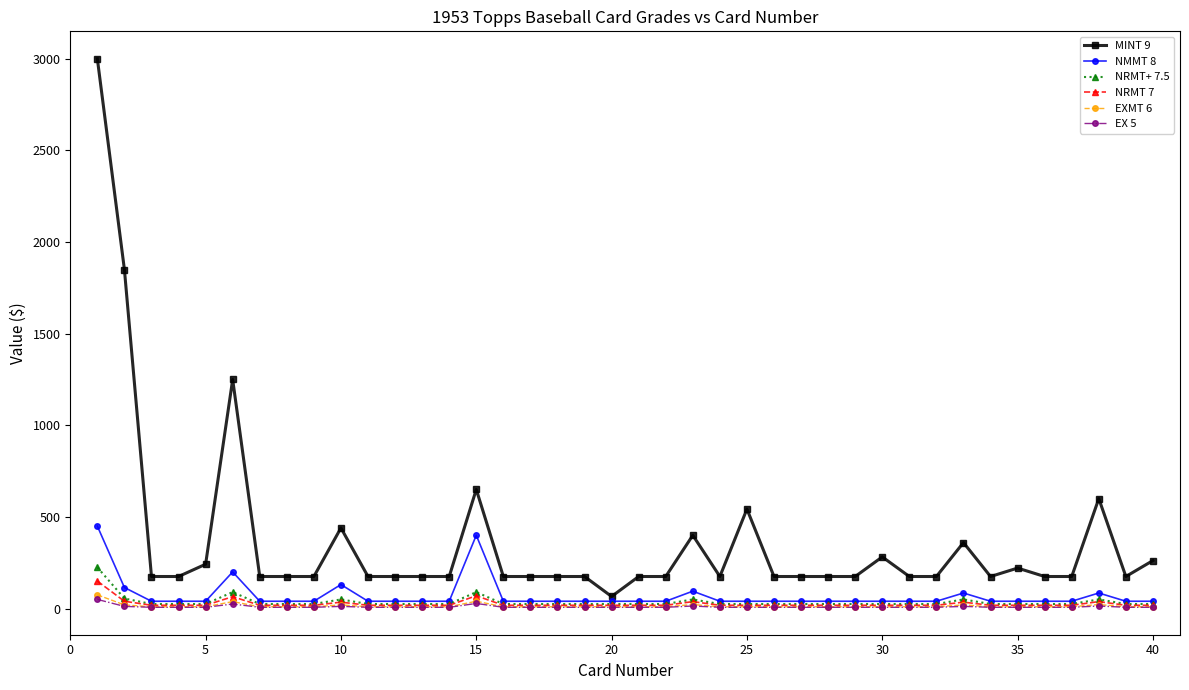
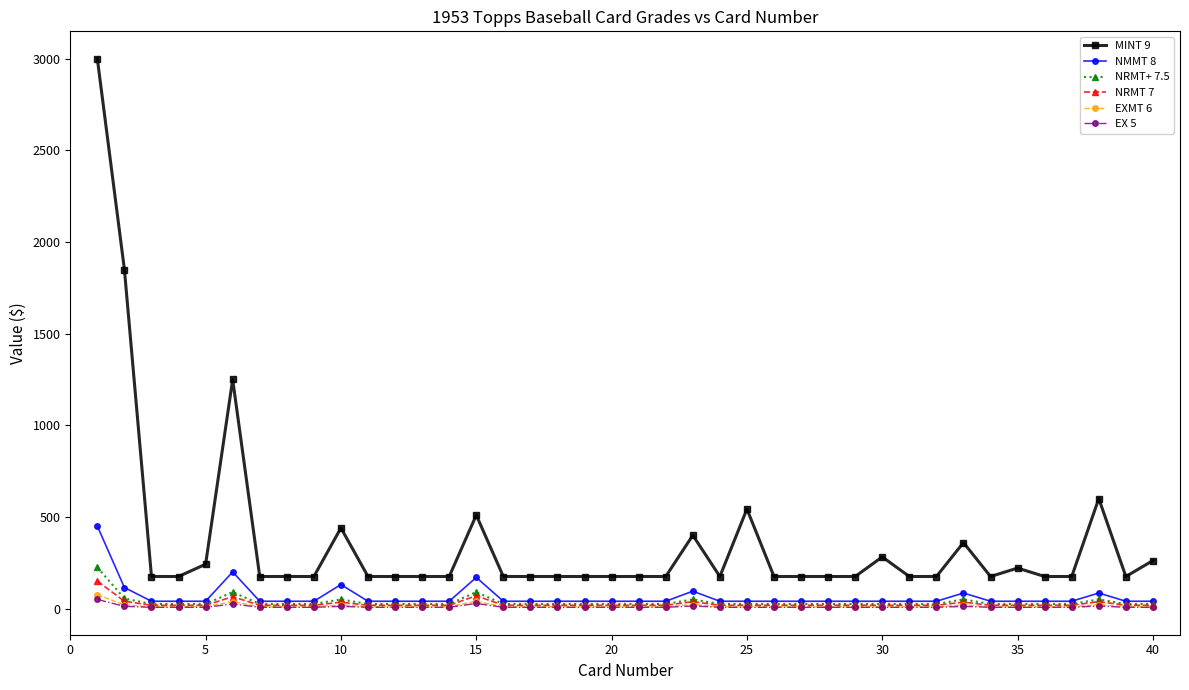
  {
    "MINT 9": {
      "5": 240,
      "10": 440,
-     "15": 650,
-     "20": 70,
+     "15": 510,
+     "20": 180,
      "25": 540,
      "30": 280,
      "35": 220,
      "40": 260
    },
    "NMMT 8": {
      "5": 40,
      "10": 130,
-     "15": 400,
+     "15": 170,
      "20": 40,
      "25": 40,
      "30": 40,
      "35": 40,
      "40": 40
    },
    "NRMT+ 7.5": {
      "10": 50,
      "15": 90
    },
    "NRMT 7": {
      "10": 40,
      "15": 70
    }
  }
